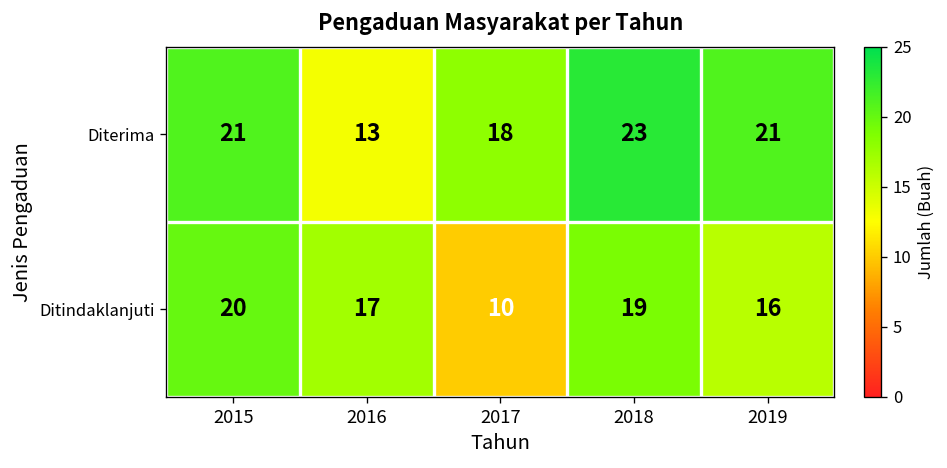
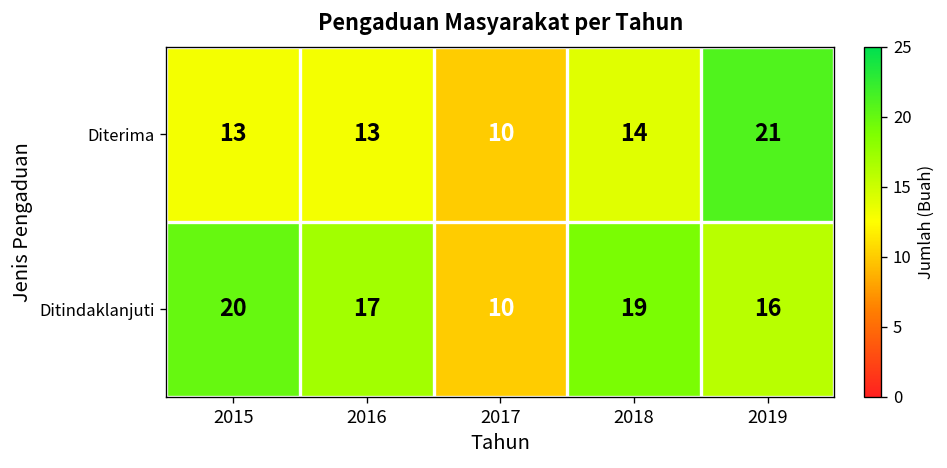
  {
    "Diterima": {
-     "2015": 21,
+     "2015": 13,
      "2016": 13,
-     "2017": 18,
-     "2018": 23,
+     "2017": 10,
+     "2018": 14,
      "2019": 21
    },
    "Ditindaklanjuti": {
      "2015": 20,
      "2016": 17,
      "2017": 10,
      "2018": 19,
      "2019": 16
    }
  }
